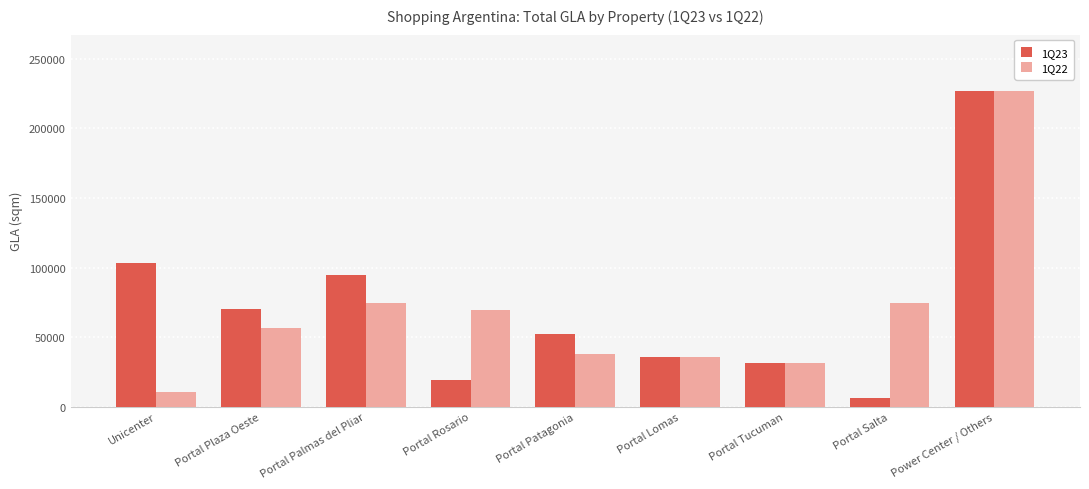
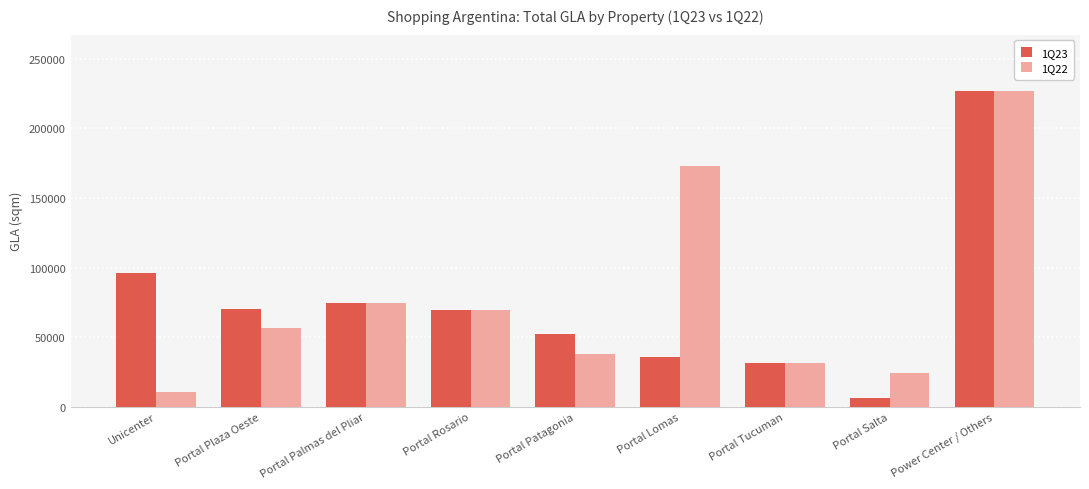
  {
    "1Q23": {
-     "Unicenter": 103000,
+     "Unicenter": 96000,
      "Portal Plaza Oeste": 70000,
-     "Portal Palmas del Pliar": 95000,
-     "Portal Rosario": 19000,
+     "Portal Palmas del Pliar": 74000,
+     "Portal Rosario": 69000,
      "Portal Patagonia": 52000,
      "Portal Lomas": 36000,
      "Portal Tucuman": 32000,
      "Portal Salta": 6000,
      "Power Center / Others": 227000
    },
    "1Q22": {
      "Unicenter": 11000,
      "Portal Plaza Oeste": 57000,
      "Portal Palmas del Pliar": 74000,
      "Portal Rosario": 69000,
      "Portal Patagonia": 38000,
-     "Portal Lomas": 36000,
+     "Portal Lomas": 173000,
      "Portal Tucuman": 32000,
-     "Portal Salta": 75000,
+     "Portal Salta": 24000,
      "Power Center / Others": 227000
    }
  }
